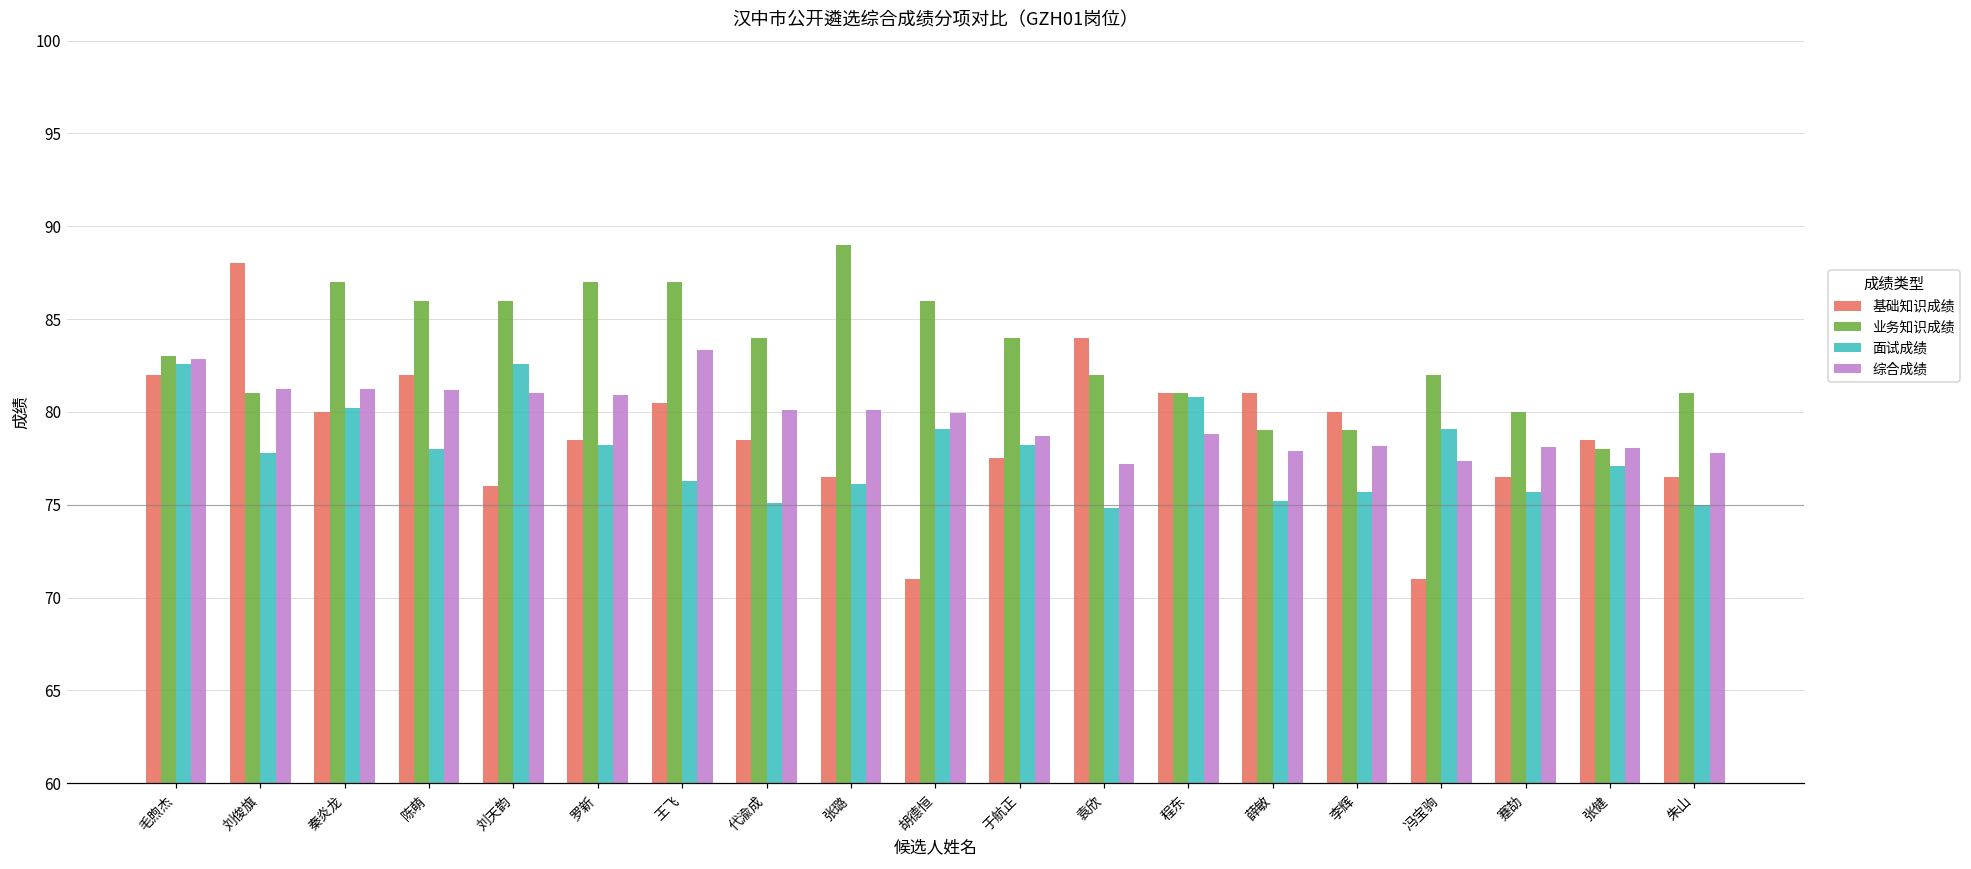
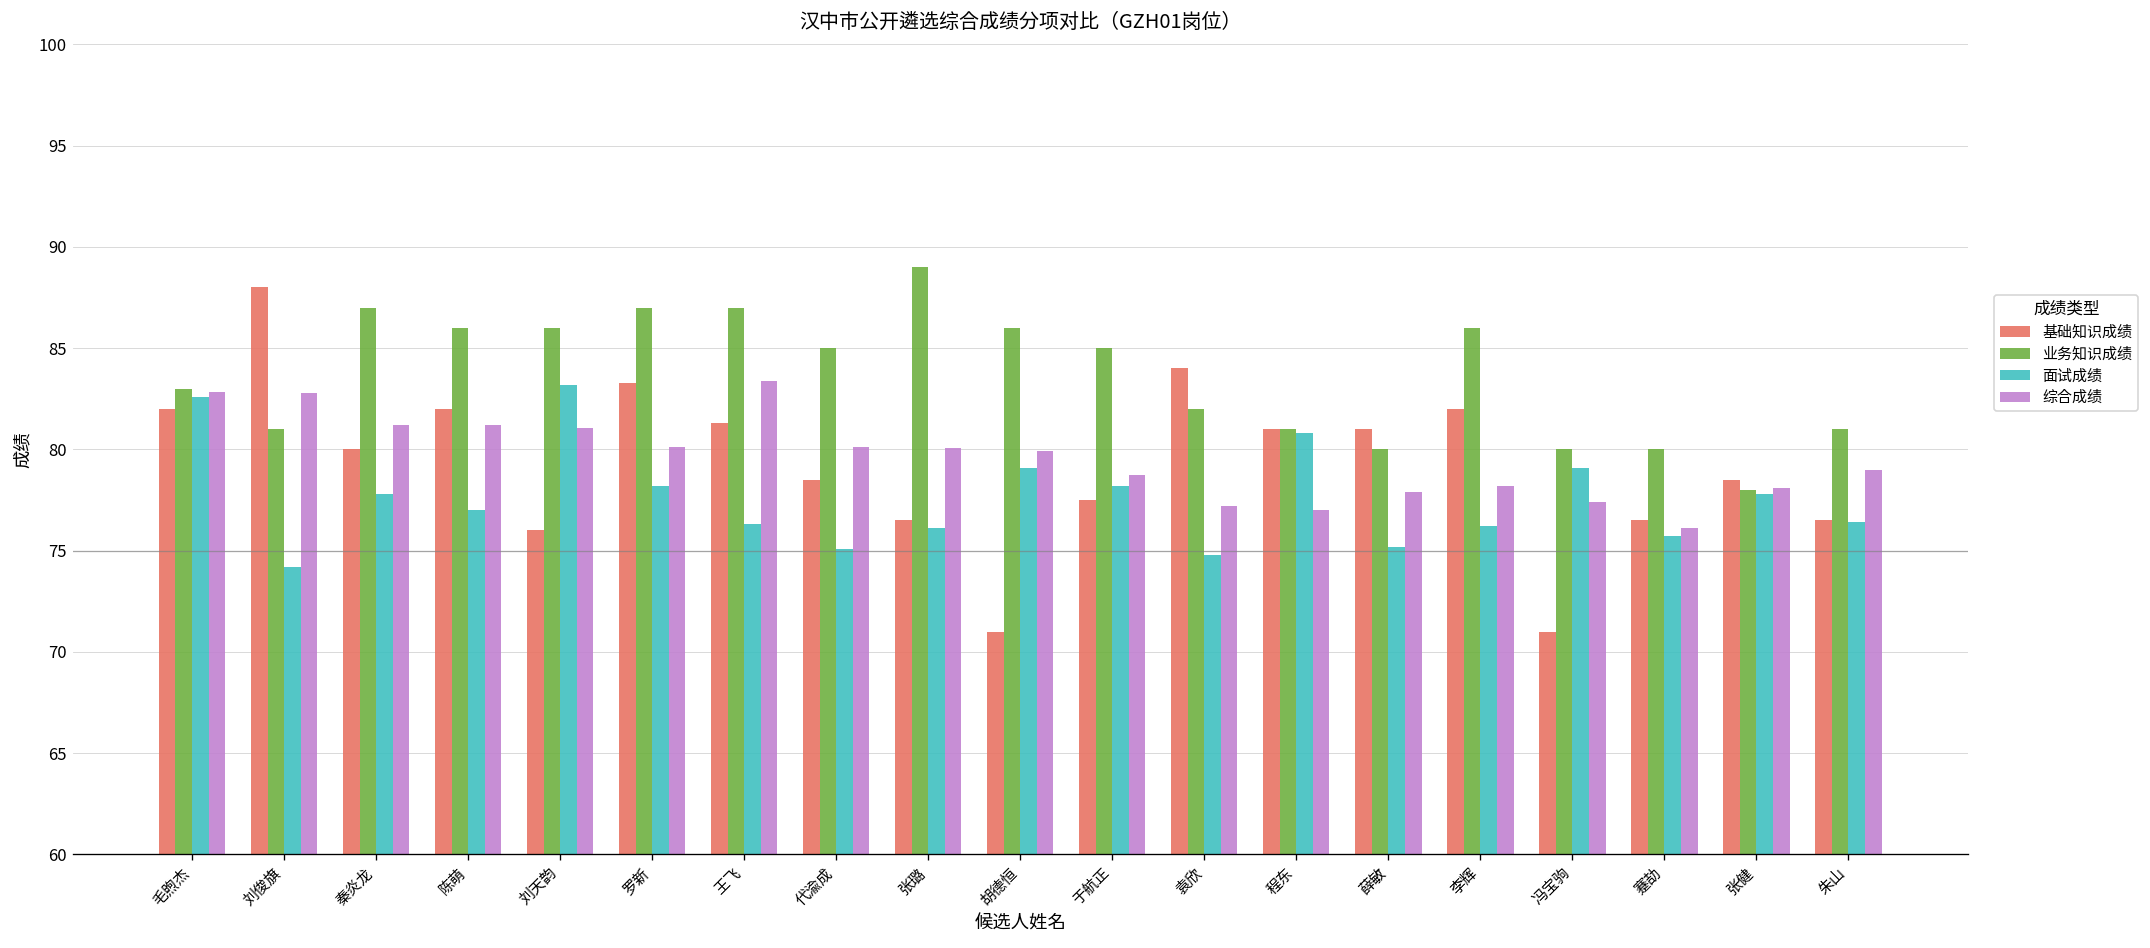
  {
    "基础知识成绩": {
      "毛煦杰": 82.0,
      "刘俊旗": 88.0,
      "秦炎龙": 80.0,
      "陈萌": 82.0,
      "刘天韵": 76.0,
-     "罗新": 78.5,
-     "王飞": 80.5,
+     "罗新": 83.3,
+     "王飞": 81.3,
      "代渝成": 78.5,
      "张璐": 76.5,
      "胡德恒": 71.0,
      "于航正": 77.5,
      "袁欣": 84.0,
      "程东": 81.0,
      "薛敏": 81.0,
-     "李辉": 80,
+     "李辉": 82,
      "冯宝驹": 71.0,
      "蹇劼": 76.5,
      "张健": 78.5,
      "朱山": 76.5
    },
    "业务知识成绩": {
      "毛煦杰": 83,
      "刘俊旗": 81,
      "秦炎龙": 87,
      "陈萌": 86,
      "刘天韵": 86,
      "罗新": 87,
      "王飞": 87,
-     "代渝成": 84,
+     "代渝成": 85,
      "张璐": 89,
      "胡德恒": 86,
-     "于航正": 84,
+     "于航正": 85,
      "袁欣": 82,
      "程东": 81,
-     "薛敏": 79,
-     "李辉": 79,
-     "冯宝驹": 82,
+     "薛敏": 80,
+     "李辉": 86,
+     "冯宝驹": 80,
      "蹇劼": 80,
      "张健": 78,
      "朱山": 81
    },
    "面试成绩": {
      "毛煦杰": 82.6,
-     "刘俊旗": 77.8,
-     "秦炎龙": 80.2,
-     "陈萌": 78,
-     "刘天韵": 82.6,
+     "刘俊旗": 74.2,
+     "秦炎龙": 77.8,
+     "陈萌": 77,
+     "刘天韵": 83.2,
      "罗新": 78.2,
      "王飞": 76.3,
      "代渝成": 75.1,
      "张璐": 76.1,
      "胡德恒": 79.1,
      "于航正": 78.2,
      "袁欣": 74.8,
      "程东": 80.8,
      "薛敏": 75.2,
-     "李辉": 75.7,
+     "李辉": 76.2,
      "冯宝驹": 79.1,
      "蹇劼": 75.7,
-     "张健": 77.1,
-     "朱山": 75.0
+     "张健": 77.8,
+     "朱山": 76.4
    },
    "综合成绩": {
      "毛煦杰": 82.8,
-     "刘俊旗": 81.2,
+     "刘俊旗": 82.8,
      "秦炎龙": 81.2,
      "陈萌": 81.2,
      "刘天韵": 81.0,
-     "罗新": 80.9,
+     "罗新": 80.1,
      "王飞": 83.4,
      "代渝成": 80.1,
      "张璐": 80.1,
      "胡德恒": 79.9,
      "于航正": 78.7,
      "袁欣": 77.2,
-     "程东": 78.8,
+     "程东": 77.0,
      "薛敏": 77.9,
      "李辉": 78.2,
      "冯宝驹": 77.4,
-     "蹇劼": 78.1,
+     "蹇劼": 76.1,
      "张健": 78.1,
-     "朱山": 77.8
+     "朱山": 79.0
    }
  }
